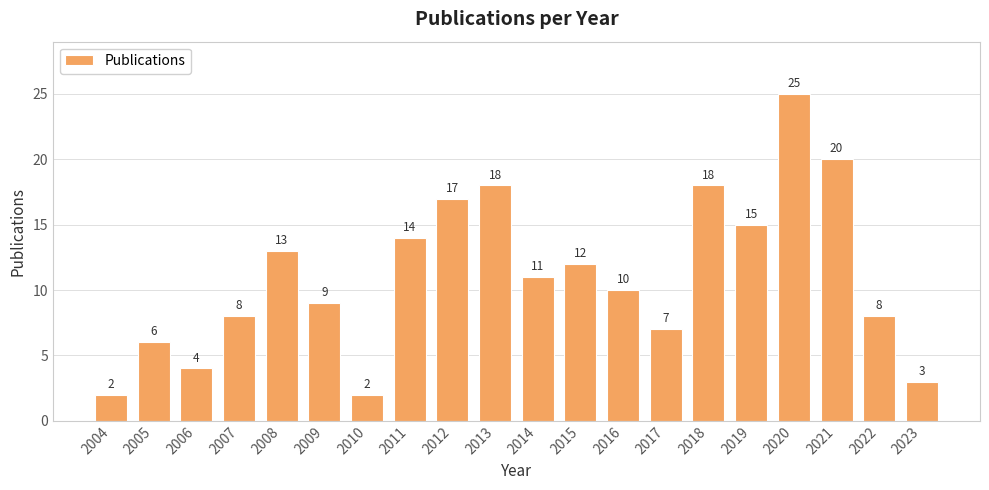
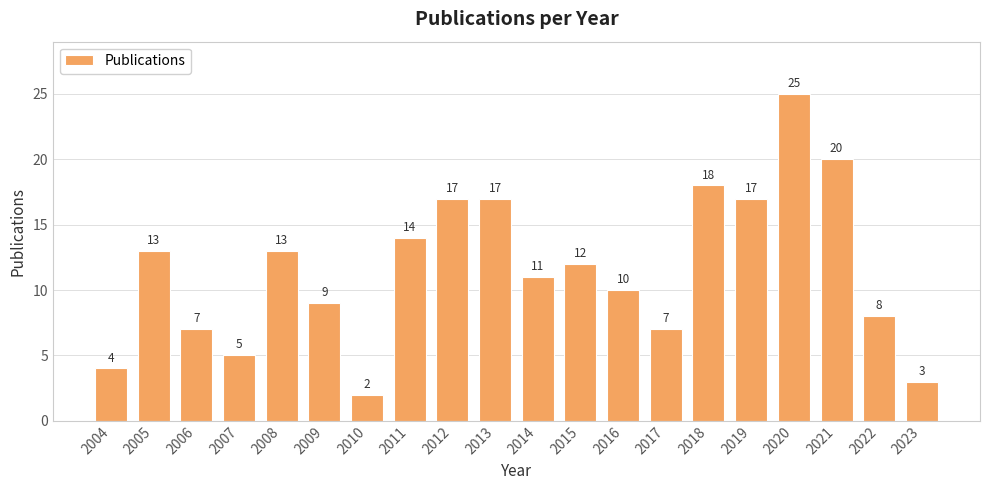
  {
-   "2004": 2,
-   "2005": 6,
-   "2006": 4,
-   "2007": 8,
+   "2004": 4,
+   "2005": 13,
+   "2006": 7,
+   "2007": 5,
    "2008": 13,
    "2009": 9,
    "2010": 2,
    "2011": 14,
    "2012": 17,
-   "2013": 18,
+   "2013": 17,
    "2014": 11,
    "2015": 12,
    "2016": 10,
    "2017": 7,
    "2018": 18,
-   "2019": 15,
+   "2019": 17,
    "2020": 25,
    "2021": 20,
    "2022": 8,
    "2023": 3
  }
